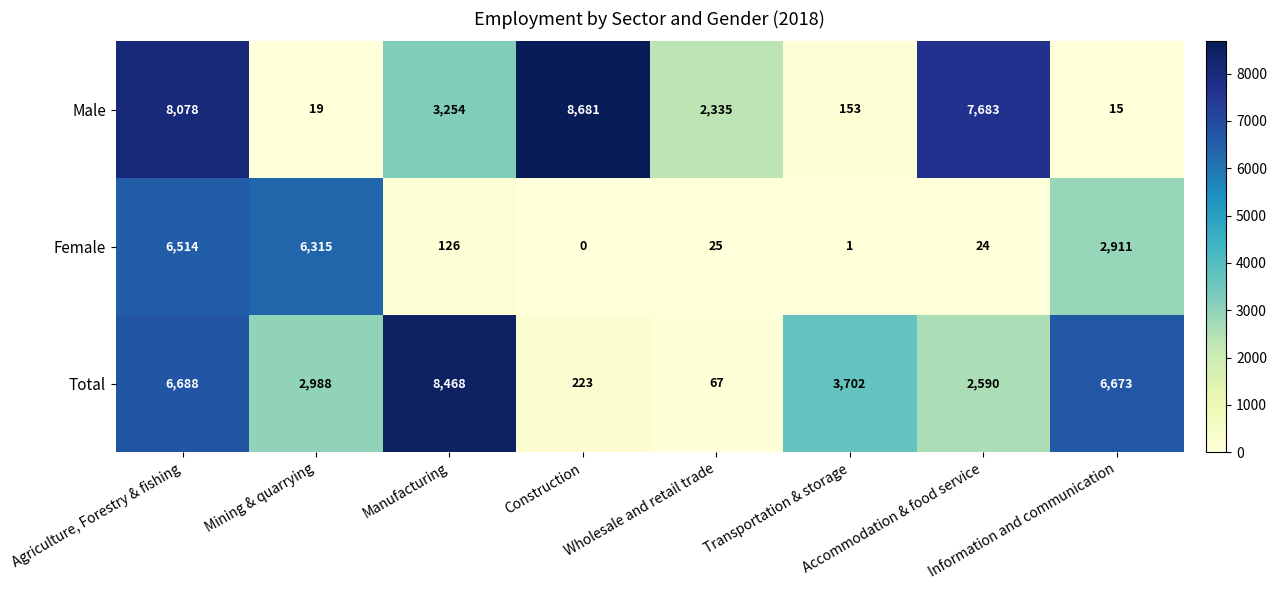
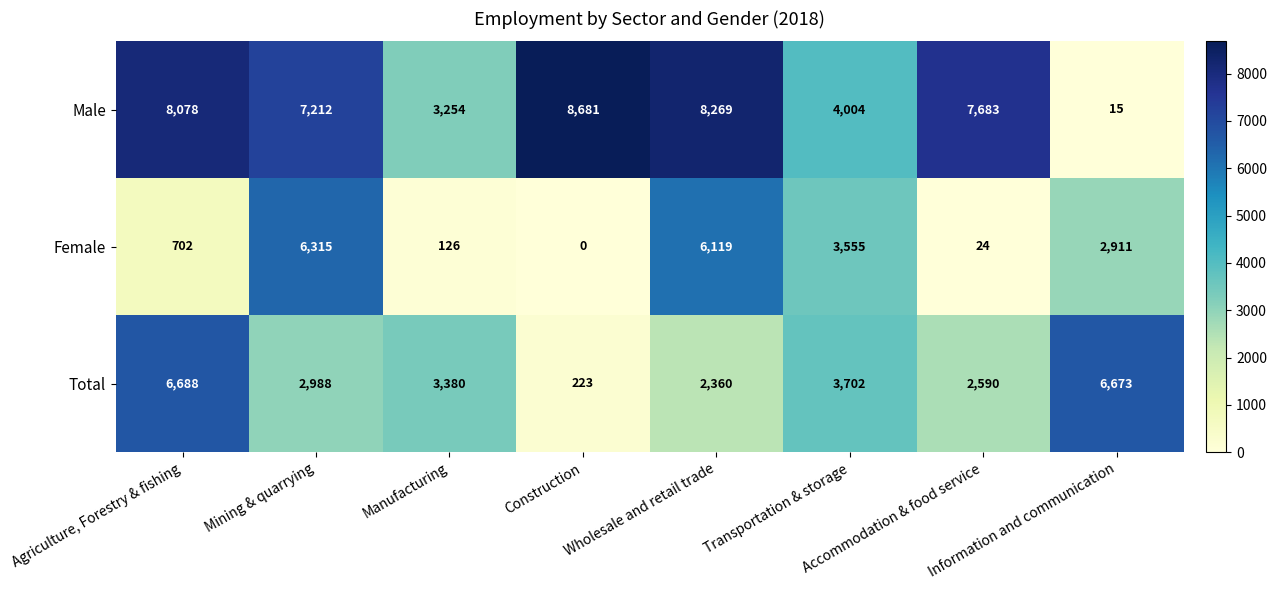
  {
    "Male": {
      "Agriculture, Forestry & fishing": "8,078",
-     "Mining & quarrying": "19",
+     "Mining & quarrying": "7,212",
      "Manufacturing": "3,254",
      "Construction": "8,681",
-     "Wholesale and retail trade": "2,335",
-     "Transportation & storage": "153",
+     "Wholesale and retail trade": "8,269",
+     "Transportation & storage": "4,004",
      "Accommodation & food service": "7,683",
      "Information and communication": "15"
    },
    "Female": {
-     "Agriculture, Forestry & fishing": "6,514",
+     "Agriculture, Forestry & fishing": "702",
      "Mining & quarrying": "6,315",
      "Manufacturing": "126",
      "Construction": "0",
-     "Wholesale and retail trade": "25",
-     "Transportation & storage": "1",
+     "Wholesale and retail trade": "6,119",
+     "Transportation & storage": "3,555",
      "Accommodation & food service": "24",
      "Information and communication": "2,911"
    },
    "Total": {
      "Agriculture, Forestry & fishing": "6,688",
      "Mining & quarrying": "2,988",
-     "Manufacturing": "8,468",
+     "Manufacturing": "3,380",
      "Construction": "223",
-     "Wholesale and retail trade": "67",
+     "Wholesale and retail trade": "2,360",
      "Transportation & storage": "3,702",
      "Accommodation & food service": "2,590",
      "Information and communication": "6,673"
    }
  }
